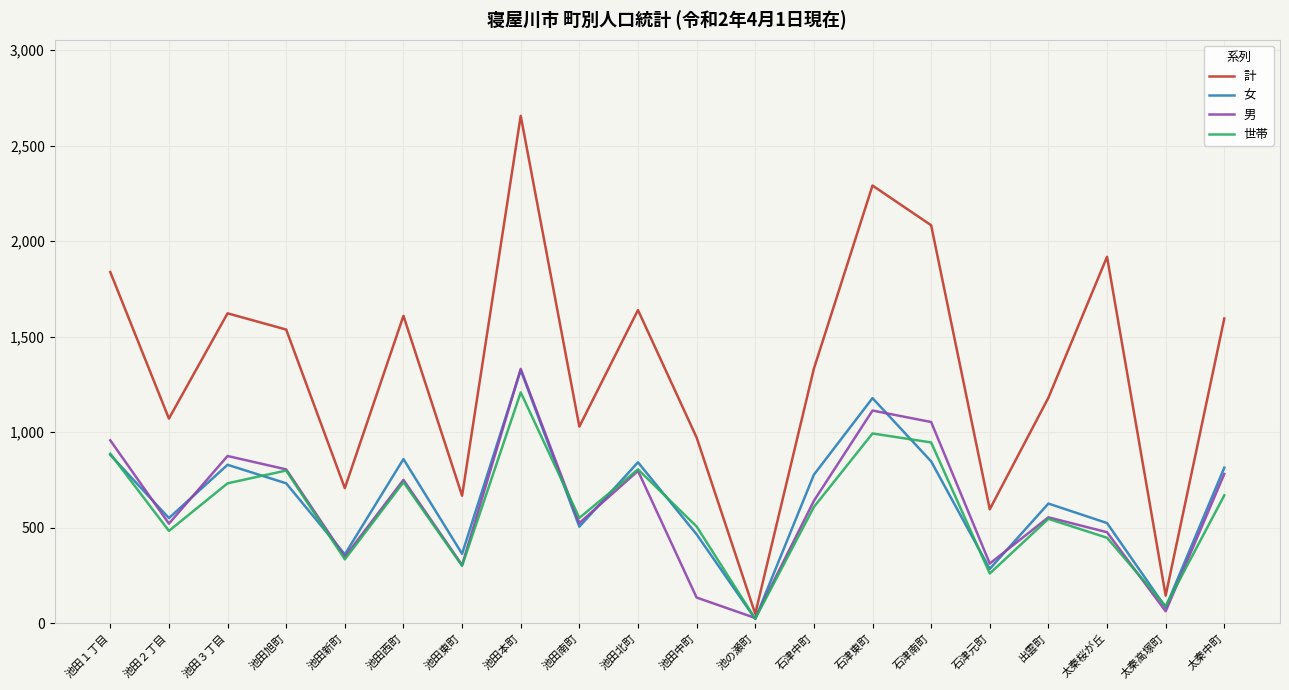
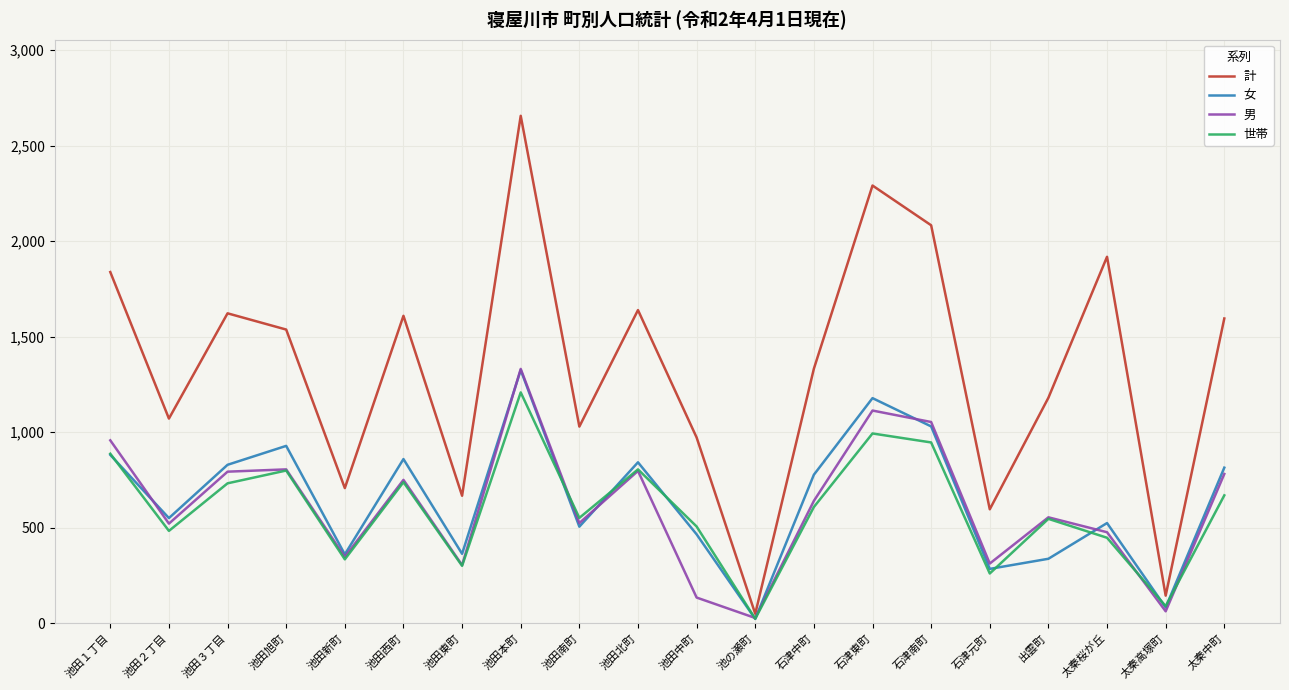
  {
    "計": {
      "池田１丁目": "1,840",
      "池田２丁目": "1,070",
      "池田３丁目": "1,620",
      "池田旭町": "1,540",
      "池田新町": "710",
      "池田西町": "1,610",
      "池田東町": "670",
      "池田本町": "2,660",
      "池田南町": "1,030",
      "池田北町": "1,640",
      "池田中町": "970",
      "池の瀬町": "50",
      "石津中町": "1,330",
      "石津東町": "2,290",
      "石津南町": "2,080",
      "石津元町": "600",
      "出雲町": "1,180",
      "太秦桜が丘": "1,920",
      "太秦高塚町": "140",
      "太秦中町": "1,600"
    },
    "女": {
      "池田２丁目": "550",
      "池田３丁目": "830",
-     "池田旭町": "730",
+     "池田旭町": "930",
      "池田西町": "860",
      "池田東町": "360",
      "池田南町": "510",
      "池田北町": "840",
      "池田中町": "470",
      "石津中町": "780",
      "石津東町": "1,180",
-     "石津南町": "850",
+     "石津南町": "1,030",
      "石津元町": "280",
-     "出雲町": "630",
+     "出雲町": "340",
      "太秦桜が丘": "520",
      "太秦中町": "810"
    },
    "男": {
      "池田１丁目": "960",
      "池田２丁目": "520",
-     "池田３丁目": "880",
+     "池田３丁目": "790",
      "池田南町": "520",
      "池田中町": "130",
      "石津中町": "640",
      "石津東町": "1,110",
      "石津南町": "1,050",
      "石津元町": "310",
      "太秦桜が丘": "480",
      "太秦高塚町": "60",
      "太秦中町": "780"
    },
    "世帯": {
      "池田２丁目": "480",
      "池田３丁目": "730",
      "池田本町": "1,210",
      "池田南町": "550",
      "池田中町": "510",
      "石津中町": "610",
      "石津東町": "990",
      "石津南町": "950",
      "石津元町": "260",
      "太秦桜が丘": "450",
      "太秦中町": "670"
    }
  }
